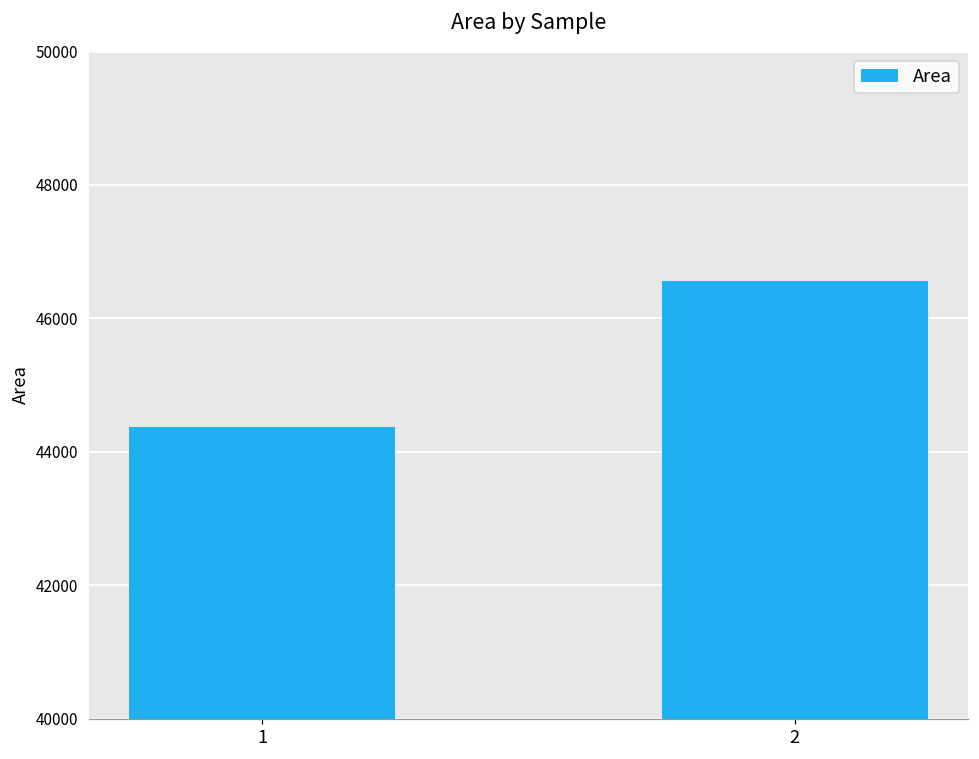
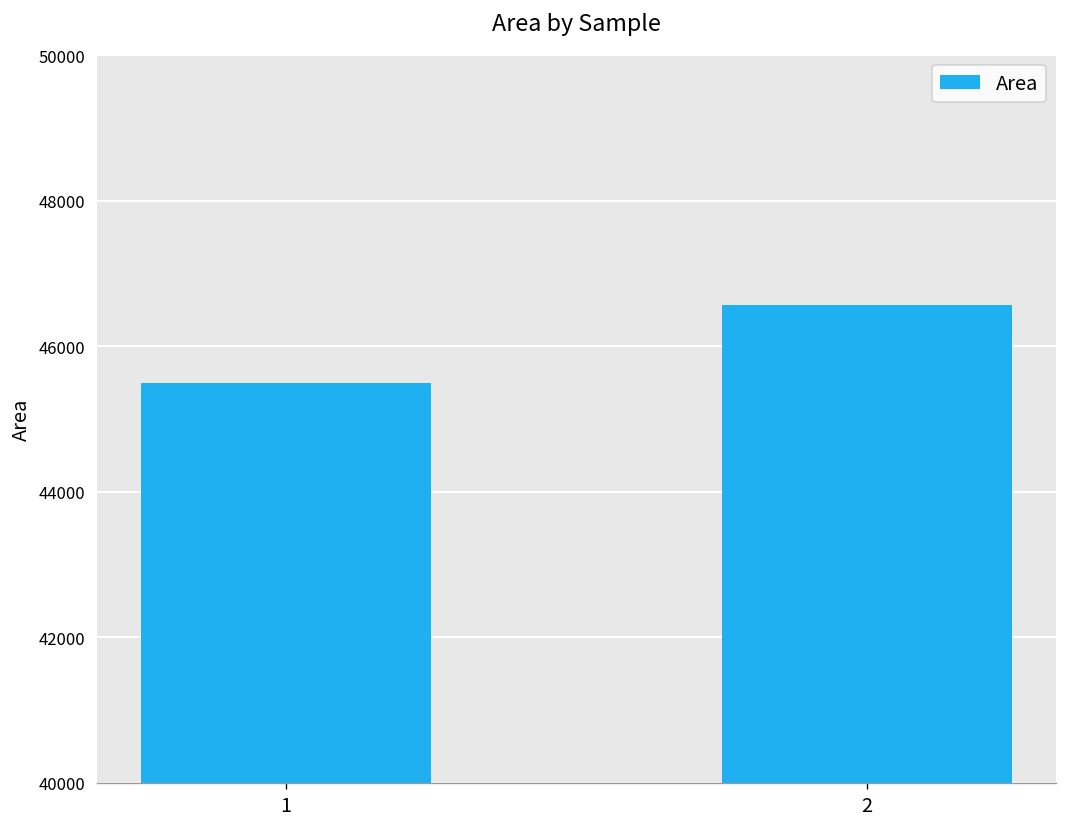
  {
-   "1": 44400,
+   "1": 45500,
    "2": 46600
  }
